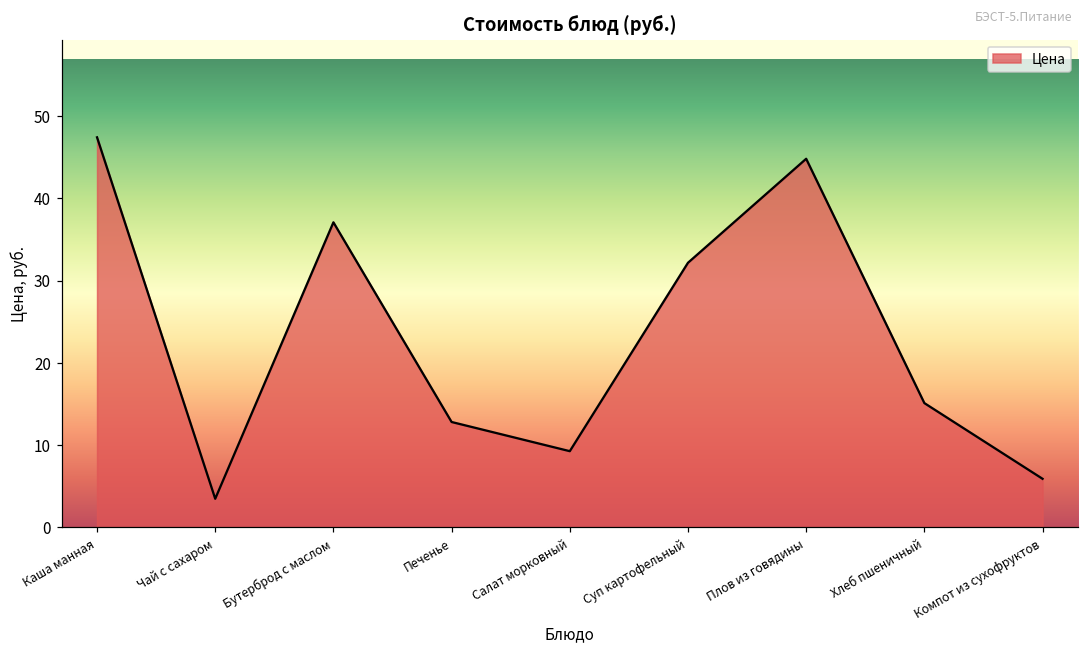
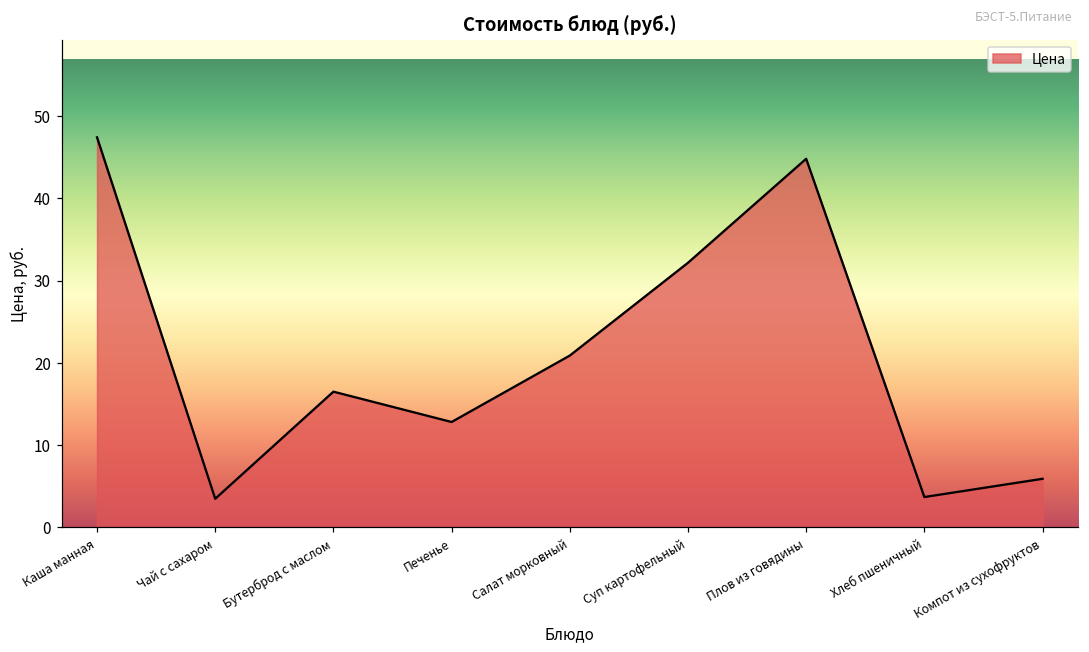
  {
    "Каша манная": 47,
    "Чай с сахаром": 3,
-   "Бутерброд с маслом": 37,
+   "Бутерброд с маслом": 17,
    "Печенье": 13,
-   "Салат морковный": 9,
+   "Салат морковный": 21,
    "Суп картофельный": 32,
    "Плов из говядины": 45,
-   "Хлеб пшеничный": 15,
+   "Хлеб пшеничный": 4,
    "Компот из сухофруктов": 6
  }
